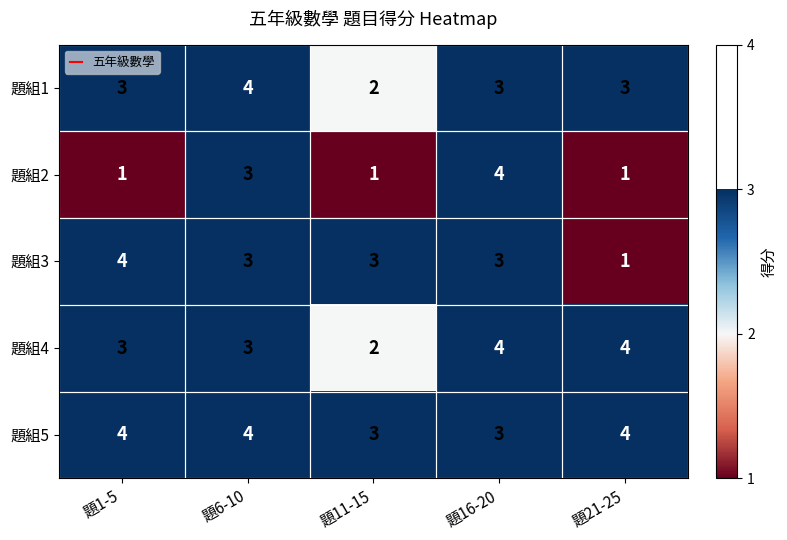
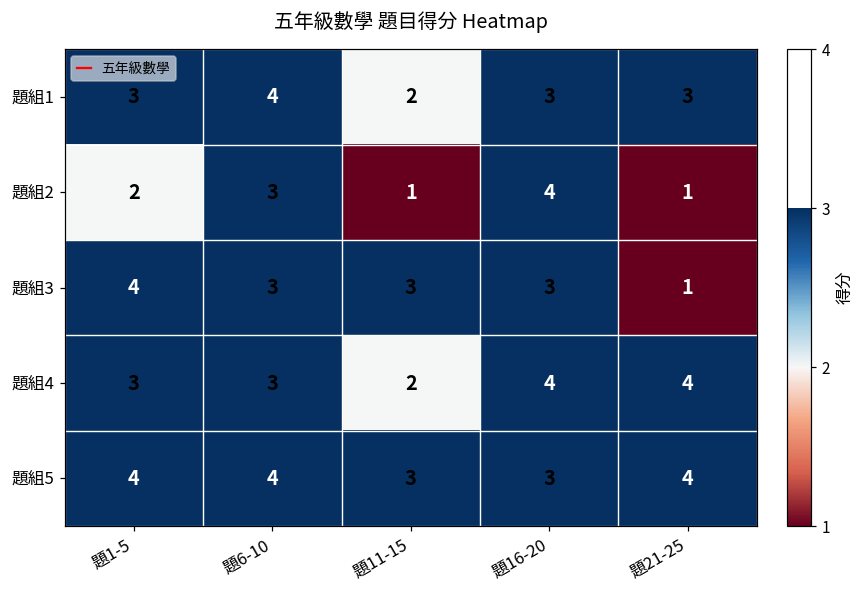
  {
    "題組1": {
      "題1-5": 3,
      "題6-10": 4,
      "題11-15": 2,
      "題16-20": 3,
      "題21-25": 3
    },
    "題組2": {
-     "題1-5": 1,
+     "題1-5": 2,
      "題6-10": 3,
      "題11-15": 1,
      "題16-20": 4,
      "題21-25": 1
    },
    "題組3": {
      "題1-5": 4,
      "題6-10": 3,
      "題11-15": 3,
      "題16-20": 3,
      "題21-25": 1
    },
    "題組4": {
      "題1-5": 3,
      "題6-10": 3,
      "題11-15": 2,
      "題16-20": 4,
      "題21-25": 4
    },
    "題組5": {
      "題1-5": 4,
      "題6-10": 4,
      "題11-15": 3,
      "題16-20": 3,
      "題21-25": 4
    }
  }
